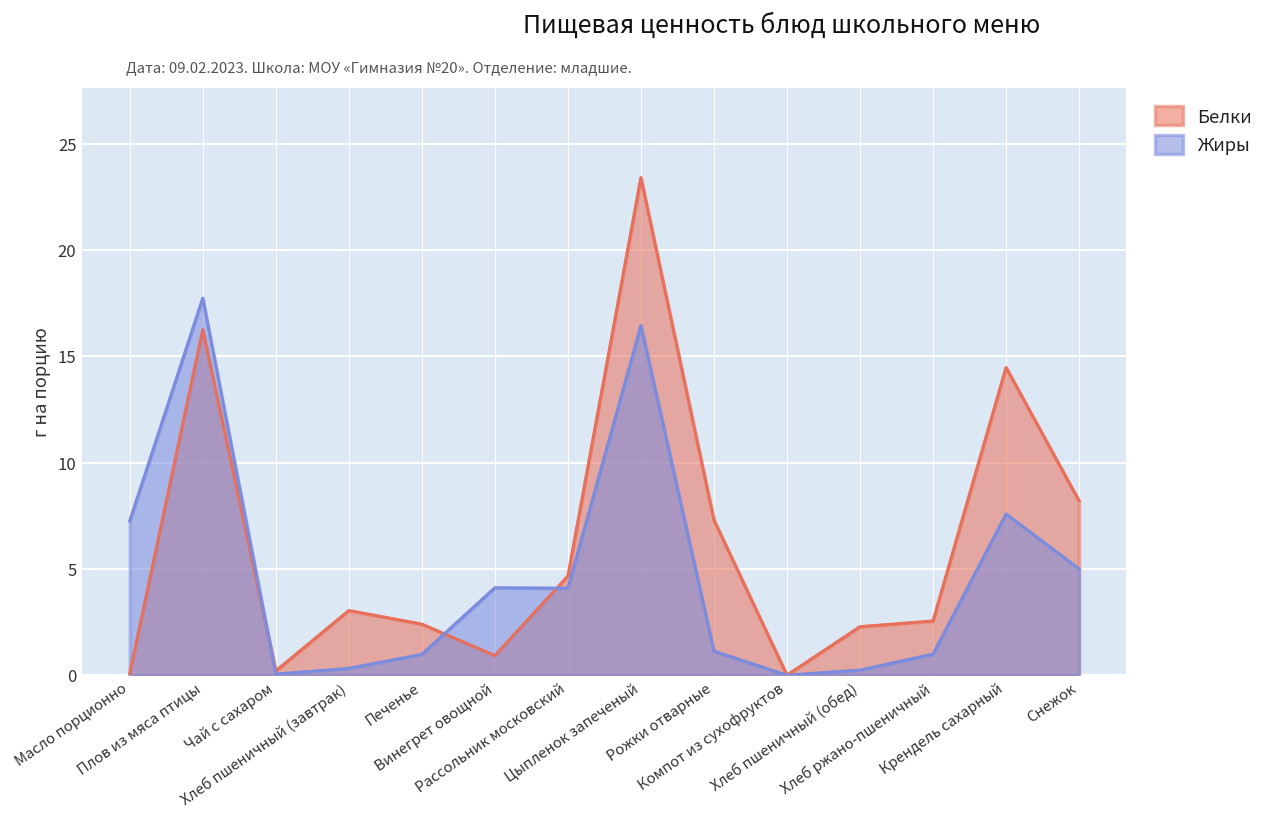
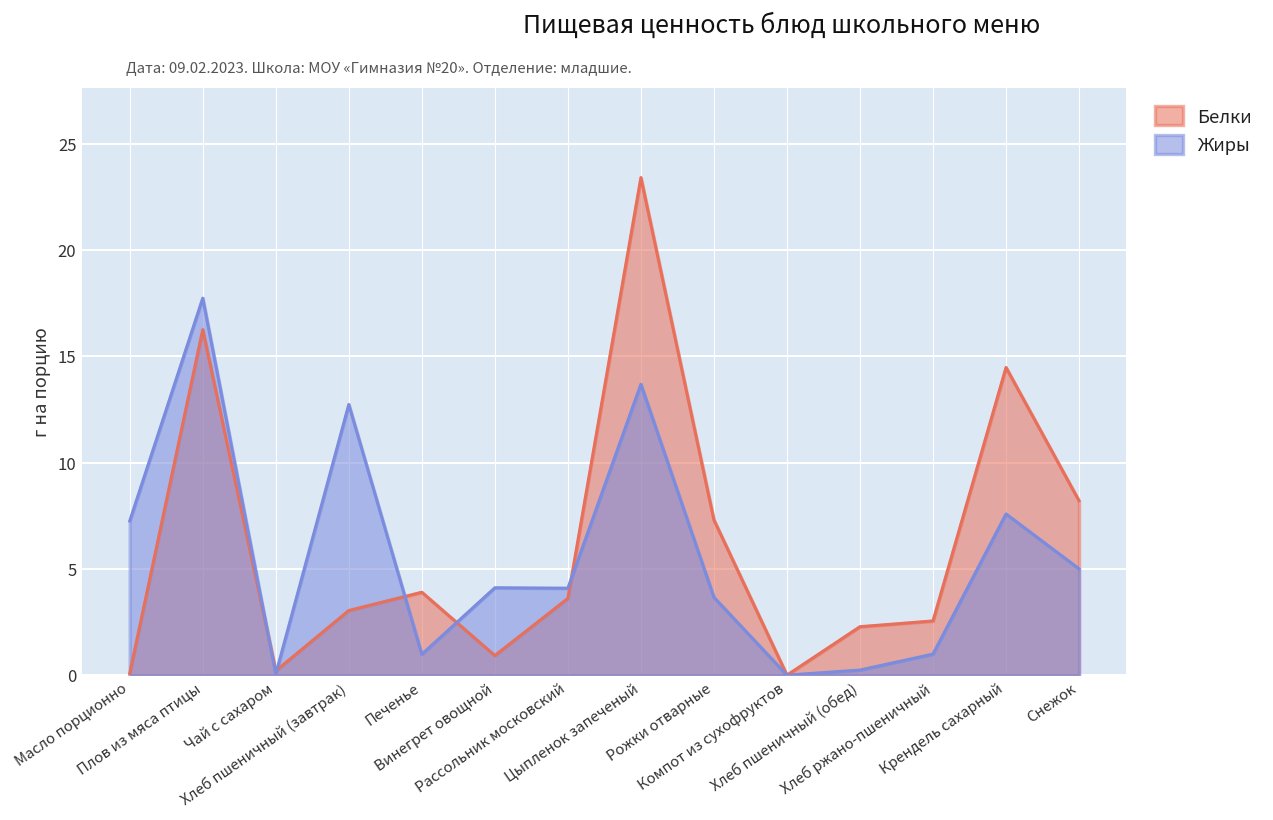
  {
    "Белки": {
      "Масло порционно": 0.1,
      "Плов из мяса птицы": 16.3,
      "Чай с сахаром": 0.2,
      "Хлеб пшеничный (завтрак)": 3.0,
-     "Печенье": 2.4,
+     "Печенье": 3.9,
      "Винегрет овощной": 0.9,
-     "Рассольник московский": 4.7,
+     "Рассольник московский": 3.6,
      "Цыпленок запеченый": 23.4,
      "Рожки отварные": 7.3,
      "Хлеб пшеничный (обед)": 2.3,
      "Хлеб ржано-пшеничный": 2.6,
      "Крендель сахарный": 14.5,
      "Снежок": 8.2
    },
    "Жиры": {
      "Масло порционно": 7.3,
      "Плов из мяса птицы": 17.7,
      "Чай с сахаром": 0.1,
-     "Хлеб пшеничный (завтрак)": 0.3,
+     "Хлеб пшеничный (завтрак)": 12.7,
      "Печенье": 1.0,
      "Винегрет овощной": 4.1,
      "Рассольник московский": 4.1,
-     "Цыпленок запеченый": 16.4,
-     "Рожки отварные": 1.1,
+     "Цыпленок запеченый": 13.7,
+     "Рожки отварные": 3.7,
      "Хлеб пшеничный (обед)": 0.2,
      "Хлеб ржано-пшеничный": 1.0,
      "Крендель сахарный": 7.6,
      "Снежок": 5.0
    }
  }
